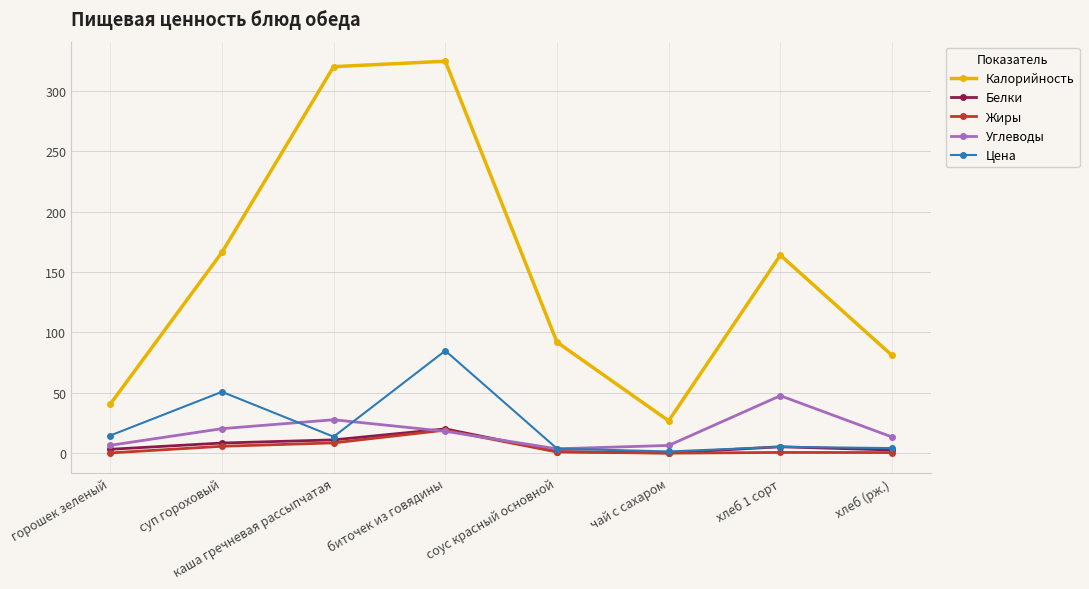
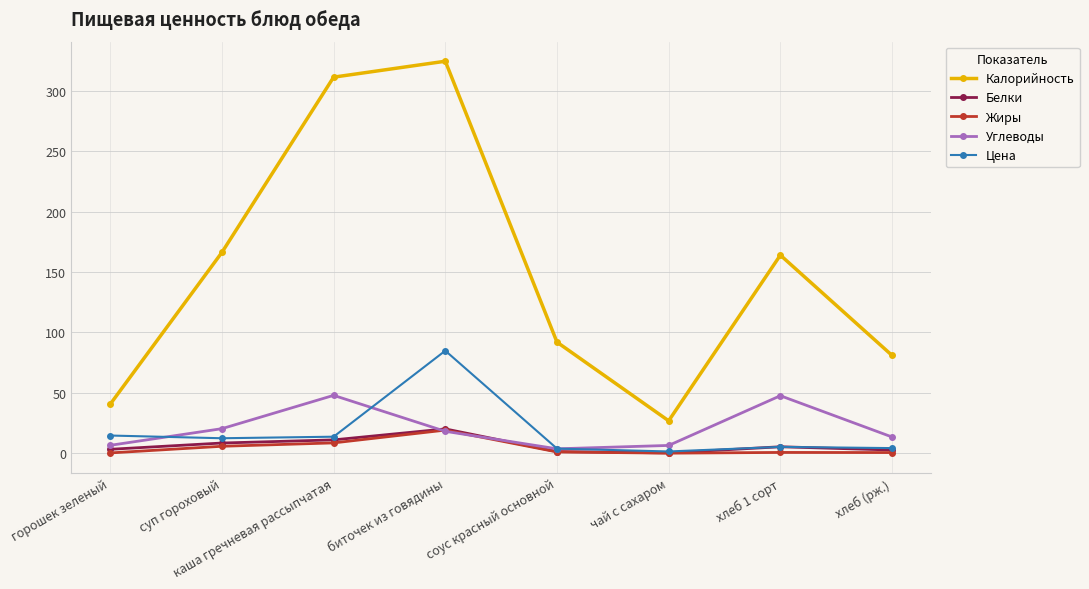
  {
    "Калорийность": {
      "горошек зеленый": 41,
      "суп гороховый": 166,
-     "каша гречневая рассыпчатая": 320,
+     "каша гречневая рассыпчатая": 312,
      "биточек из говядины": 325,
      "соус красный основной": 92,
      "чай с сахаром": 27,
      "хлеб 1 сорт": 164,
      "хлеб (рж.)": 81
    },
    "Белки": {
      "горошек зеленый": 3,
      "суп гороховый": 8,
      "каша гречневая рассыпчатая": 11
    },
    "Жиры": {
      "горошек зеленый": 0,
      "суп гороховый": 6,
      "каша гречневая рассыпчатая": 9,
      "хлеб 1 сорт": 1,
      "хлеб (рж.)": 1
    },
    "Углеводы": {
      "горошек зеленый": 7,
      "суп гороховый": 20,
-     "каша гречневая рассыпчатая": 28,
+     "каша гречневая рассыпчатая": 48,
      "чай с сахаром": 6,
      "хлеб 1 сорт": 48,
      "хлеб (рж.)": 13
    },
    "Цена": {
      "горошек зеленый": 15,
-     "суп гороховый": 51,
+     "суп гороховый": 12,
      "каша гречневая рассыпчатая": 14,
      "биточек из говядины": 85
    }
  }
